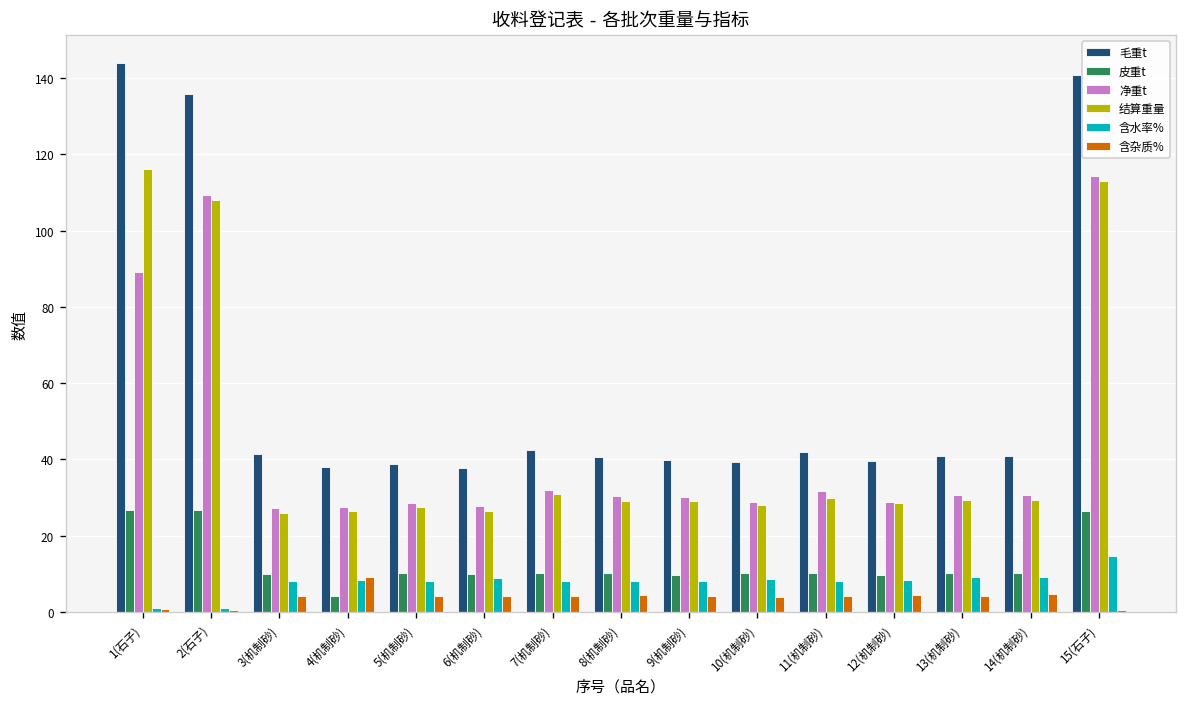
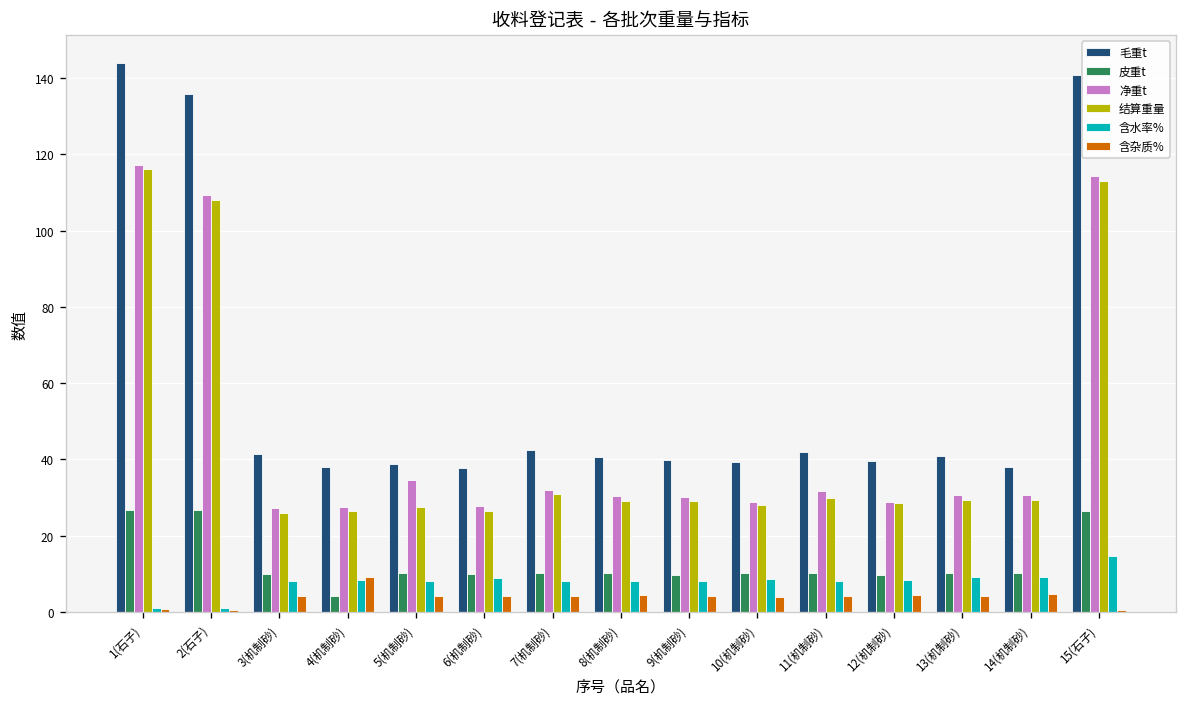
  {
    "毛重t": {
      "1(石子)": 144,
      "2(石子)": 136,
      "3(机制砂)": 41,
      "4(机制砂)": 38,
      "5(机制砂)": 39,
      "6(机制砂)": 38,
      "7(机制砂)": 43,
      "8(机制砂)": 41,
      "9(机制砂)": 40,
      "10(机制砂)": 39,
      "11(机制砂)": 42,
      "12(机制砂)": 40,
      "13(机制砂)": 41,
-     "14(机制砂)": 41,
+     "14(机制砂)": 38,
      "15(石子)": 141
    },
    "皮重t": {
      "1(石子)": 27,
      "2(石子)": 27,
      "3(机制砂)": 10,
      "4(机制砂)": 4,
      "5(机制砂)": 10,
      "6(机制砂)": 10,
      "7(机制砂)": 10,
      "8(机制砂)": 10,
      "9(机制砂)": 10,
      "10(机制砂)": 10,
      "11(机制砂)": 10,
      "12(机制砂)": 10,
      "13(机制砂)": 10,
      "14(机制砂)": 10,
      "15(石子)": 26
    },
    "净重t": {
-     "1(石子)": 89,
+     "1(石子)": 117,
      "2(石子)": 109,
      "3(机制砂)": 27,
      "4(机制砂)": 28,
-     "5(机制砂)": 29,
+     "5(机制砂)": 35,
      "6(机制砂)": 28,
      "7(机制砂)": 32,
      "8(机制砂)": 31,
      "9(机制砂)": 30,
      "10(机制砂)": 29,
      "11(机制砂)": 32,
      "12(机制砂)": 29,
      "13(机制砂)": 31,
      "14(机制砂)": 31,
      "15(石子)": 114
    },
    "结算重量": {
      "1(石子)": 116,
      "2(石子)": 108,
      "3(机制砂)": 26,
      "4(机制砂)": 27,
      "5(机制砂)": 28,
      "6(机制砂)": 27,
      "7(机制砂)": 31,
      "8(机制砂)": 29,
      "9(机制砂)": 29,
      "10(机制砂)": 28,
      "11(机制砂)": 30,
      "12(机制砂)": 29,
      "13(机制砂)": 30,
      "14(机制砂)": 30,
      "15(石子)": 113
    },
    "含水率%": {
      "1(石子)": 1,
      "2(石子)": 1,
      "3(机制砂)": 8,
      "4(机制砂)": 9,
      "5(机制砂)": 8,
      "6(机制砂)": 9,
      "7(机制砂)": 8,
      "8(机制砂)": 8,
      "9(机制砂)": 8,
      "10(机制砂)": 9,
      "11(机制砂)": 8,
      "12(机制砂)": 8,
      "13(机制砂)": 9,
      "14(机制砂)": 9,
      "15(石子)": 15
    },
    "含杂质%": {
      "1(石子)": 1,
      "3(机制砂)": 4,
      "4(机制砂)": 9,
      "5(机制砂)": 4,
      "6(机制砂)": 4,
      "7(机制砂)": 4,
      "8(机制砂)": 4,
      "9(机制砂)": 4,
      "10(机制砂)": 4,
      "11(机制砂)": 4,
      "12(机制砂)": 5,
      "13(机制砂)": 4,
      "14(机制砂)": 5
    }
  }
